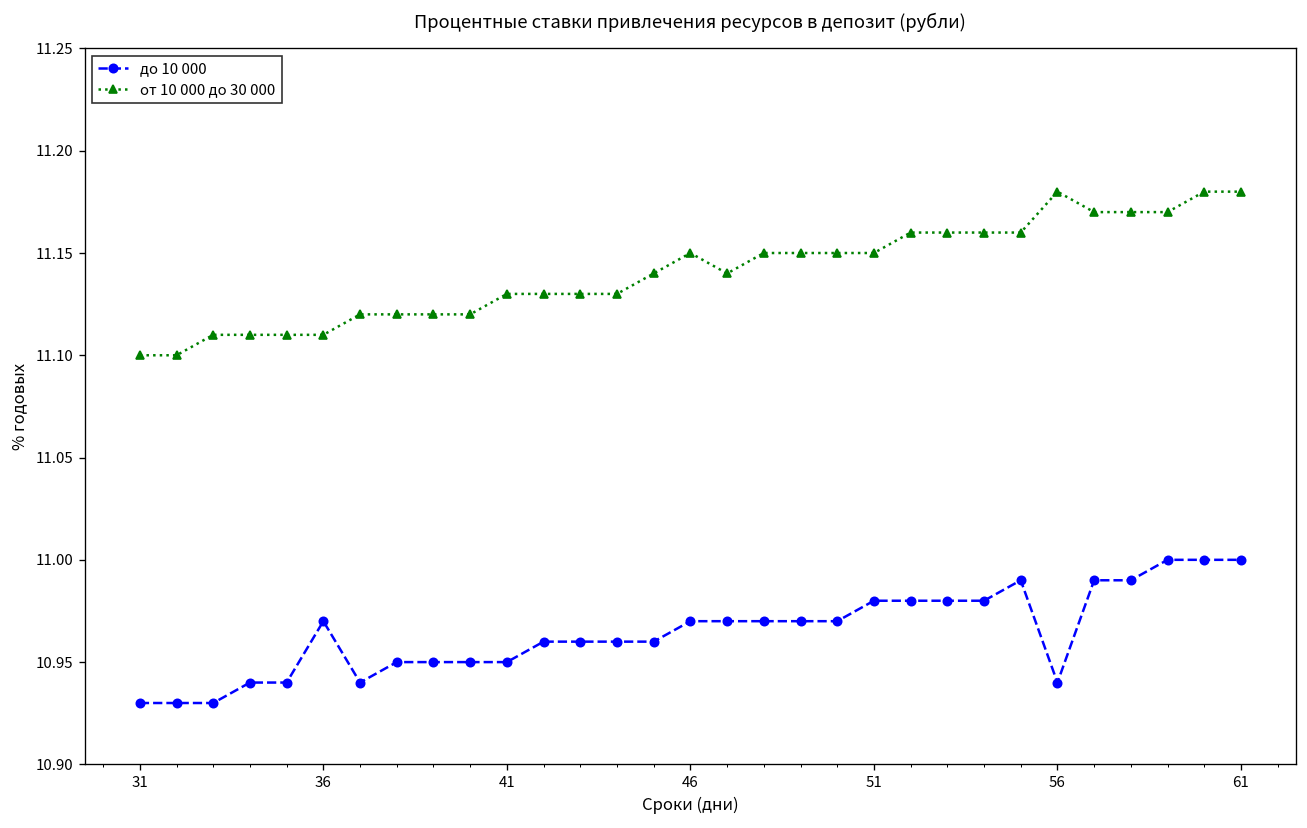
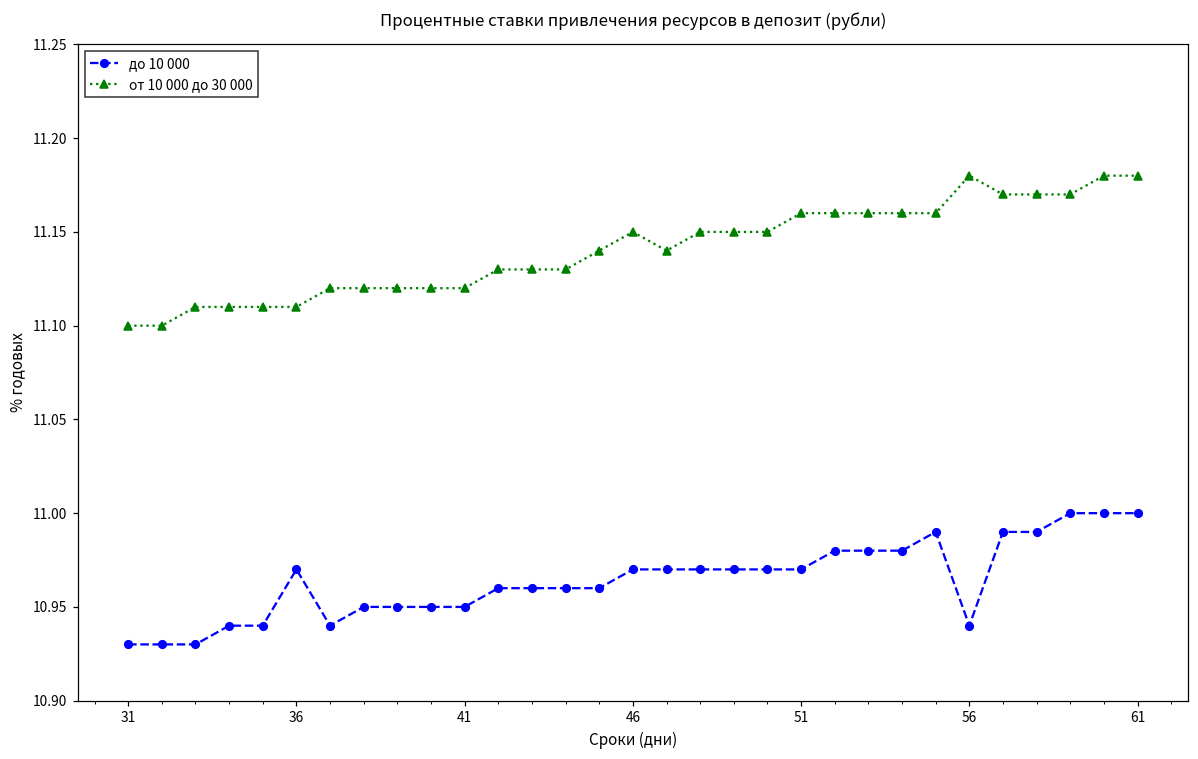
  {
    "до 10 000": {
      "31": 10.93,
      "36": 10.97,
      "41": 10.95,
      "46": 10.97,
-     "51": 10.98,
+     "51": 10.97,
      "56": 10.94,
      "61": 11.00
    },
    "от 10 000 до 30 000": {
      "31": 11.10,
      "36": 11.11,
-     "41": 11.13,
+     "41": 11.12,
      "46": 11.15,
-     "51": 11.15,
+     "51": 11.16,
      "56": 11.18,
      "61": 11.18
    }
  }
